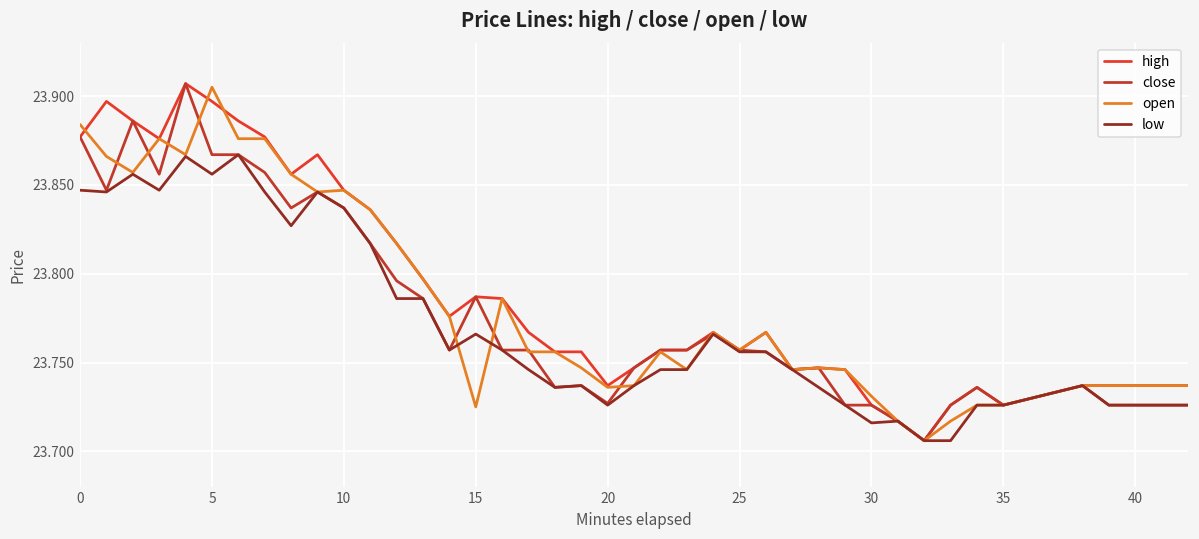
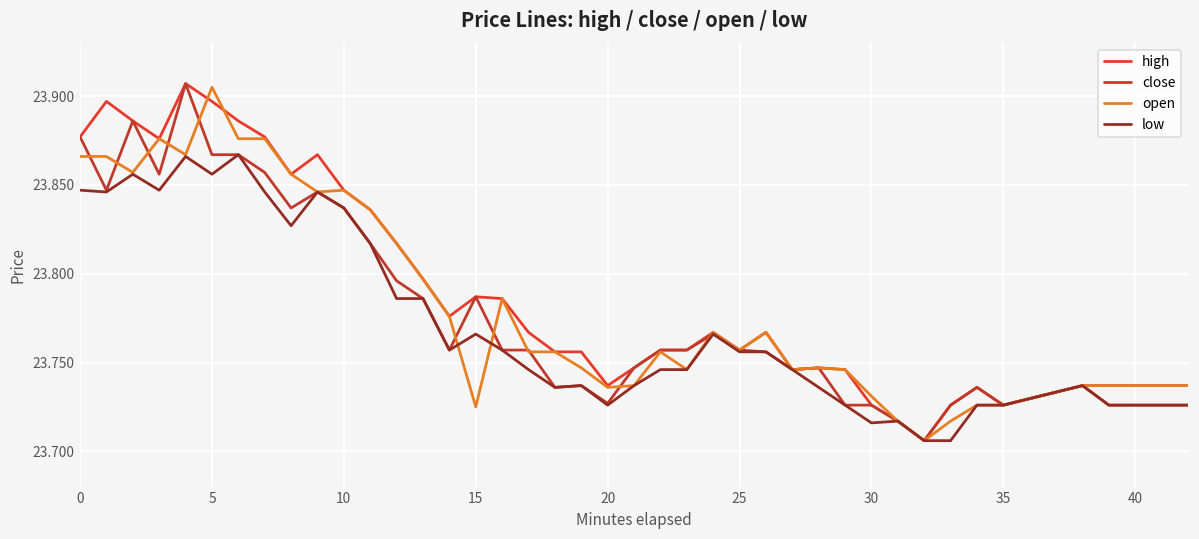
  {
    "open": {
-     "0": 23.884,
+     "0": 23.866,
      "5": 23.905,
      "15": 23.725,
      "30": 23.731
    }
  }
